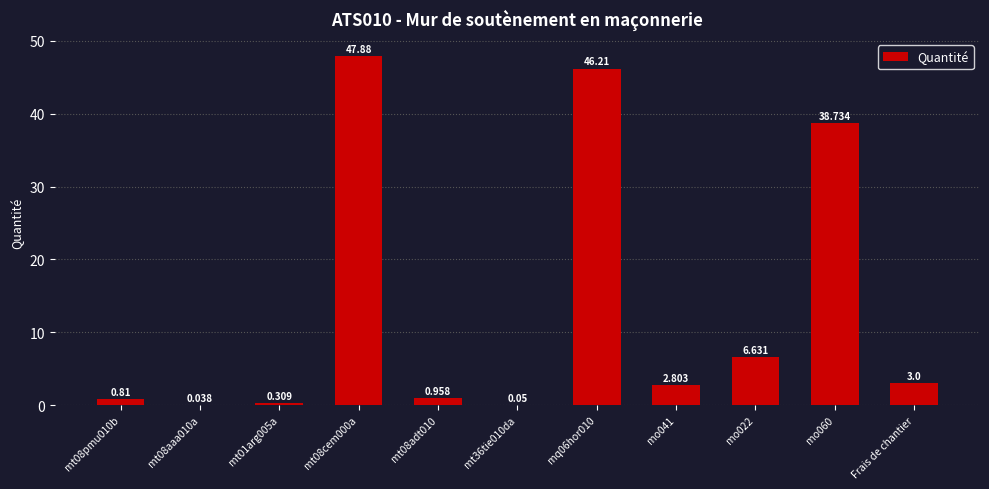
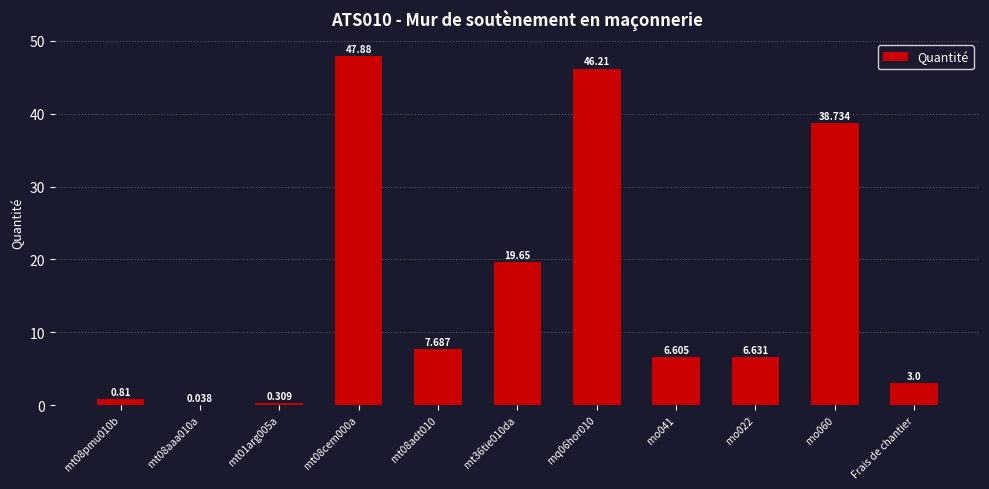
  {
    "mt08pmu010b": 0.81,
    "mt08aaa010a": 0.038,
    "mt01arg005a": 0.309,
    "mt08cem000a": 47.88,
-   "mt08adt010": 0.958,
-   "mt36tie010da": 0.05,
+   "mt08adt010": 7.687,
+   "mt36tie010da": 19.65,
    "mq06hor010": 46.21,
-   "mo041": 2.803,
+   "mo041": 6.605,
    "mo022": 6.631,
    "mo060": 38.734,
    "Frais de chantier": 3.0
  }
